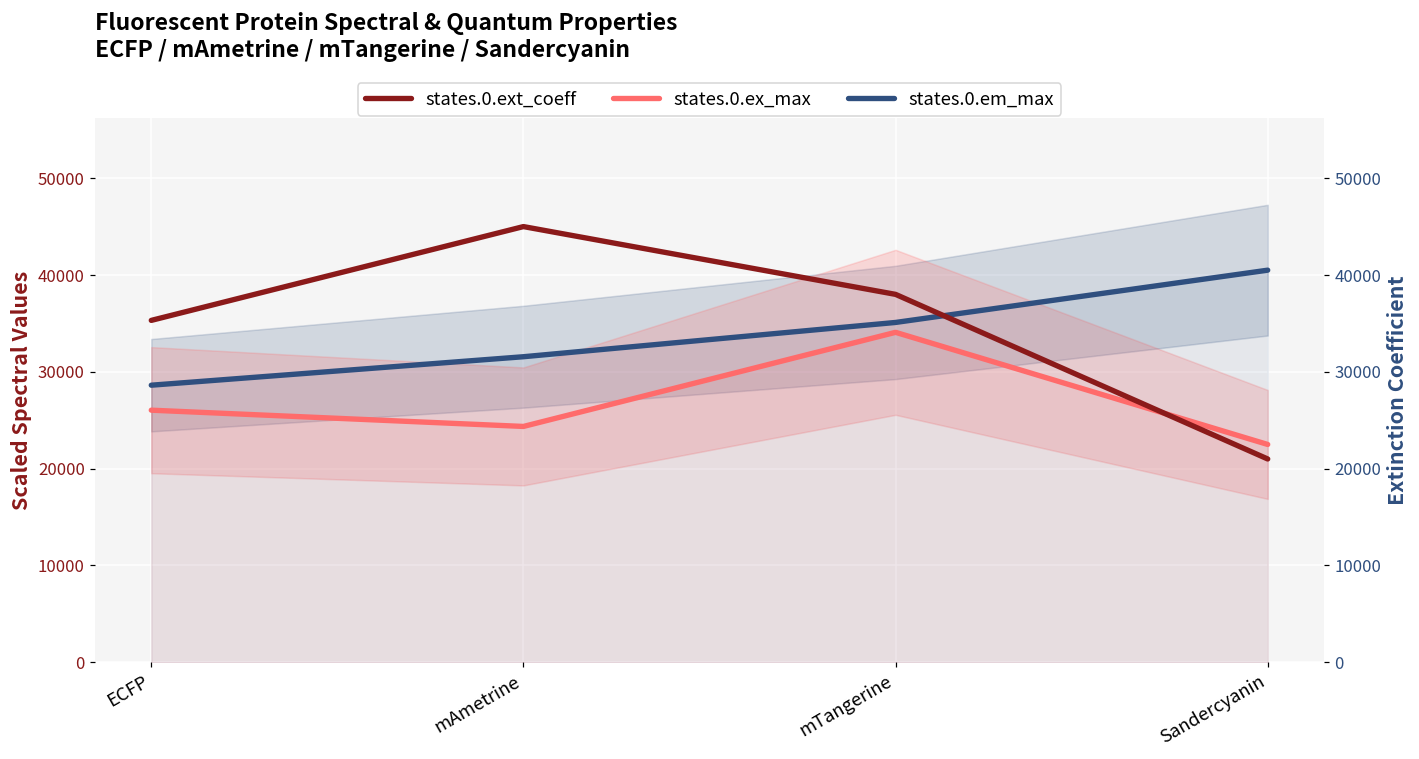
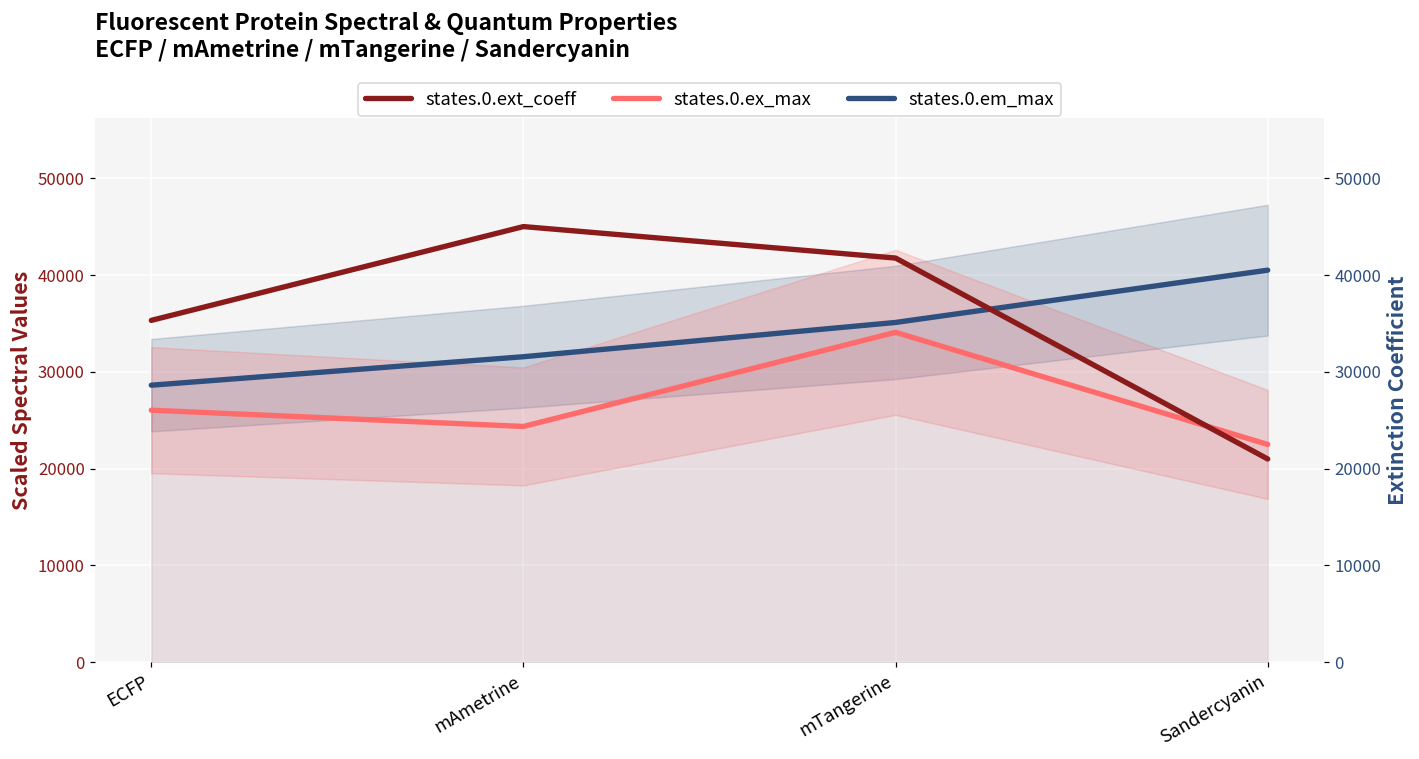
  {
    "states.0.ext_coeff": {
      "ECFP": 35000,
      "mAmetrine": 45000,
-     "mTangerine": 38000,
+     "mTangerine": 42000,
      "Sandercyanin": 21000
    }
  }
